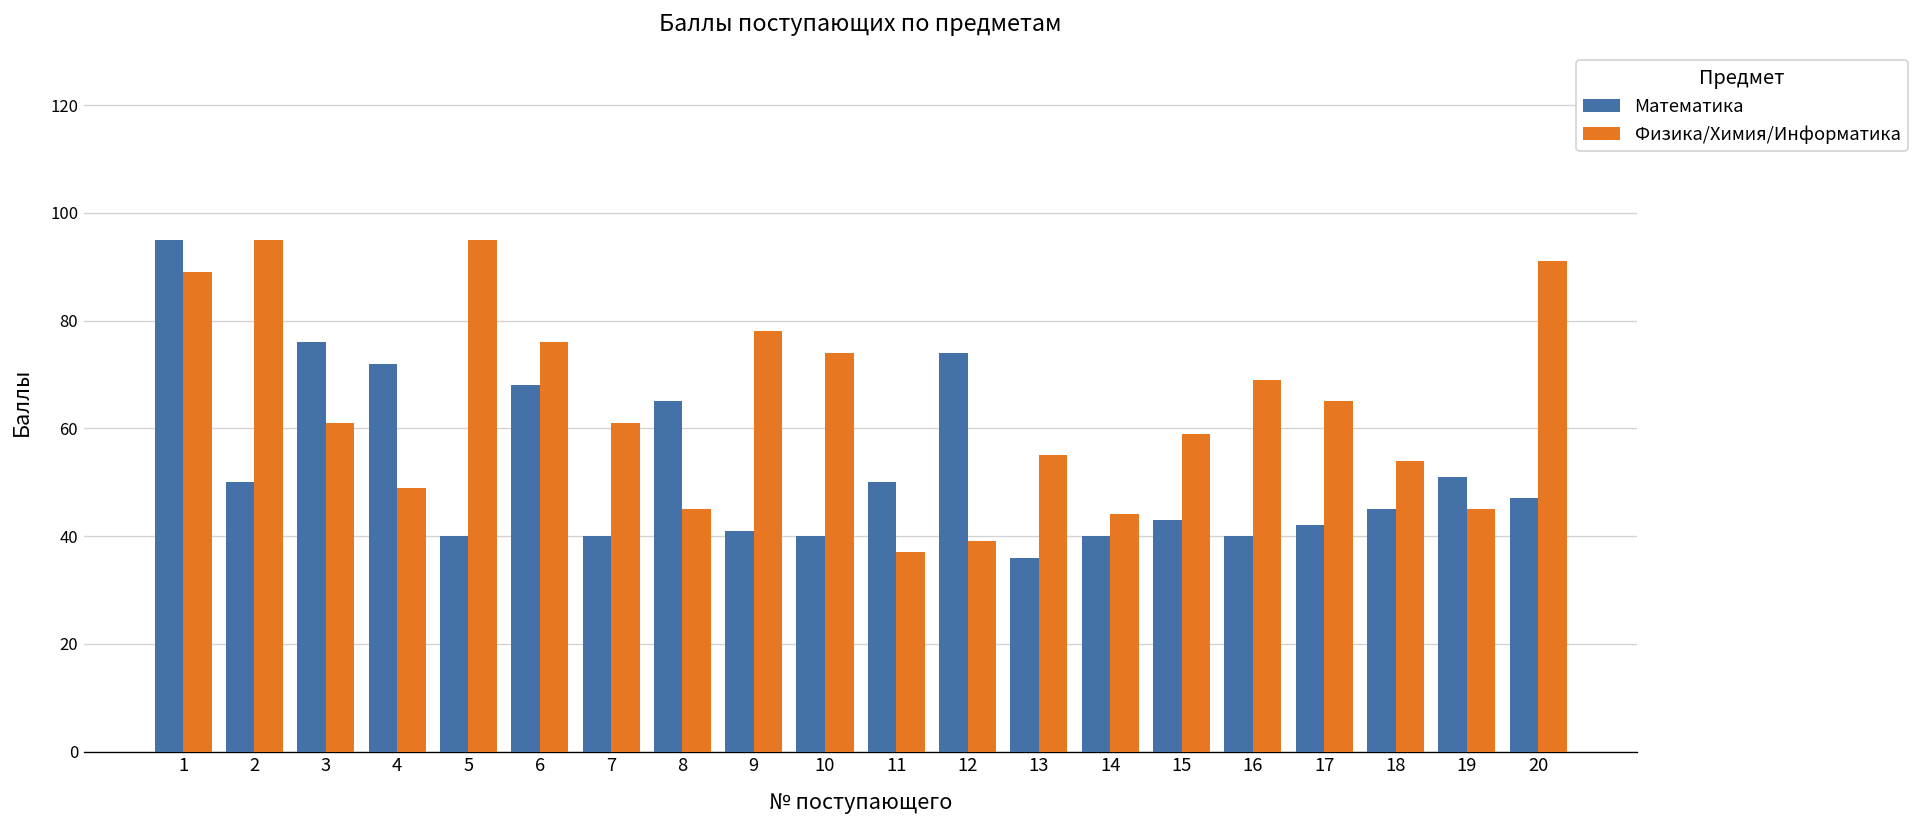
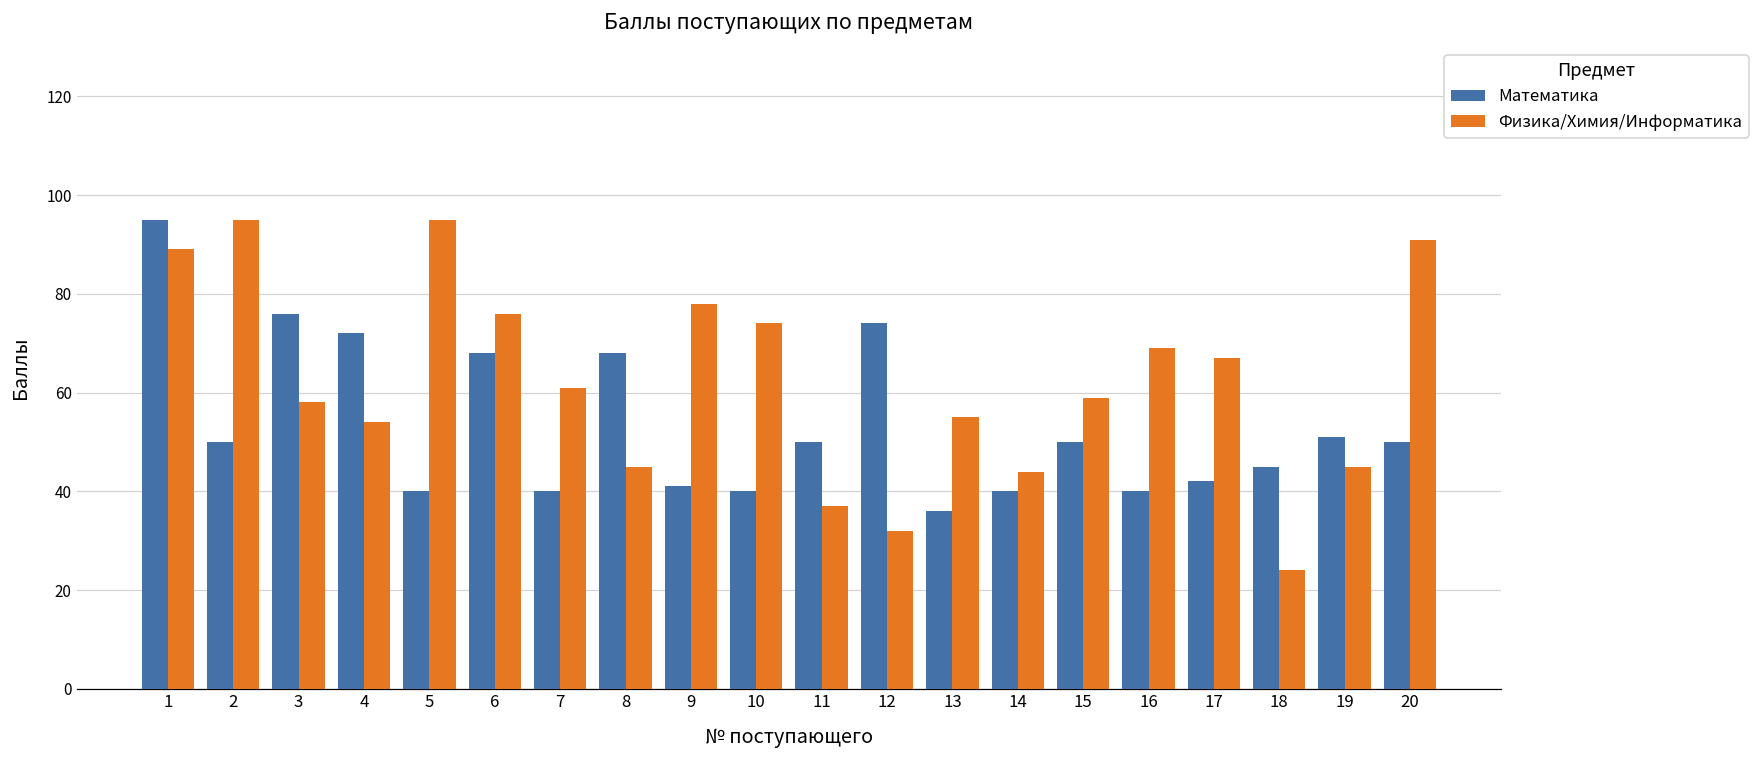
  {
    "Математика": {
      "1": 95,
      "2": 50,
      "3": 76,
      "4": 72,
      "5": 40,
      "6": 68,
      "7": 40,
-     "8": 65,
+     "8": 68,
      "9": 41,
      "10": 40,
      "11": 50,
      "12": 74,
      "13": 36,
      "14": 40,
-     "15": 43,
+     "15": 50,
      "16": 40,
      "17": 42,
      "18": 45,
      "19": 51,
-     "20": 47
+     "20": 50
    },
    "Физика/Химия/Информатика": {
      "1": 89,
      "2": 95,
-     "3": 61,
-     "4": 49,
+     "3": 58,
+     "4": 54,
      "5": 95,
      "6": 76,
      "7": 61,
      "8": 45,
      "9": 78,
      "10": 74,
      "11": 37,
-     "12": 39,
+     "12": 32,
      "13": 55,
      "14": 44,
      "15": 59,
      "16": 69,
-     "17": 65,
-     "18": 54,
+     "17": 67,
+     "18": 24,
      "19": 45,
      "20": 91
    }
  }
